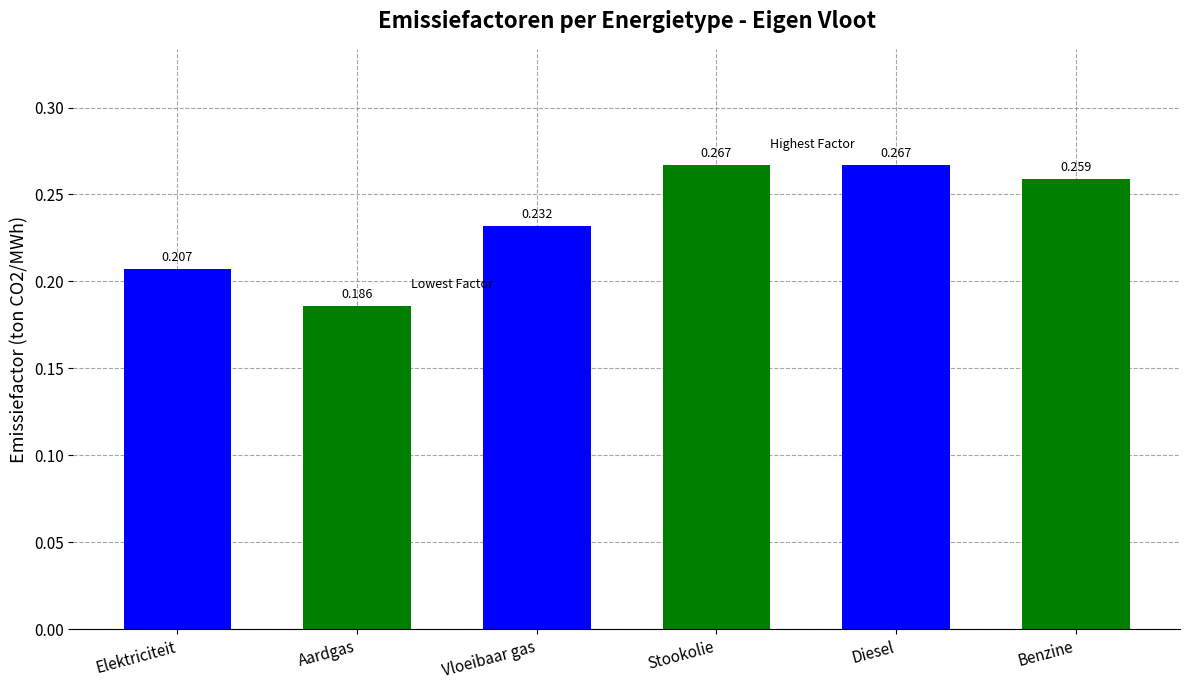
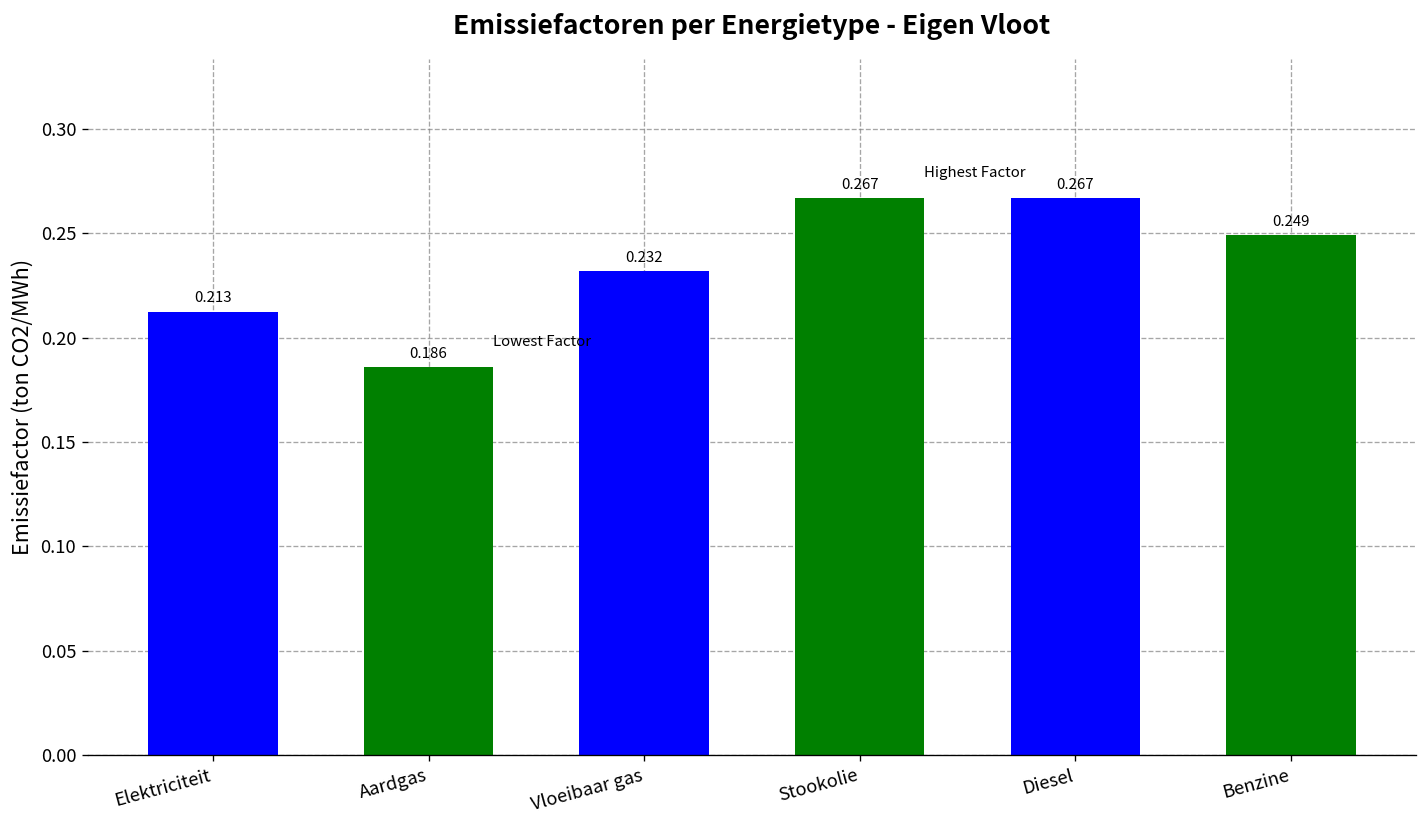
  {
-   "Elektriciteit": 0.207,
+   "Elektriciteit": 0.213,
    "Aardgas": 0.186,
    "Vloeibaar gas": 0.232,
    "Stookolie": 0.267,
    "Diesel": 0.267,
-   "Benzine": 0.259
+   "Benzine": 0.249
  }
